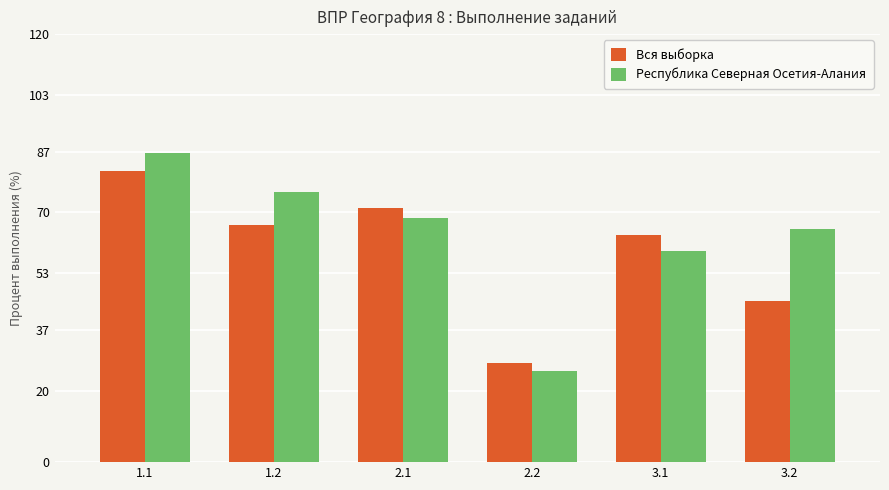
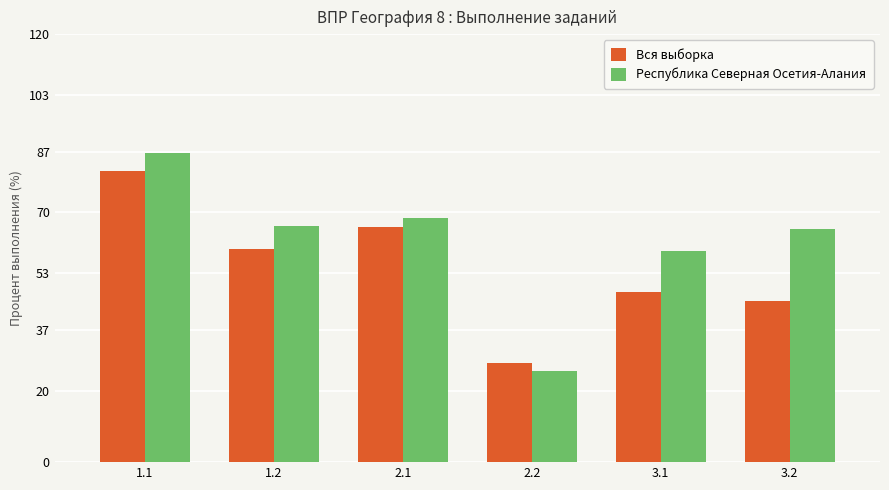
  {
    "Вся выборка": {
      "1.1": 82,
-     "1.2": 66,
-     "2.1": 71,
+     "1.2": 60,
+     "2.1": 66,
      "2.2": 28,
-     "3.1": 64,
+     "3.1": 48,
      "3.2": 45
    },
    "Республика Северная Осетия-Алания": {
      "1.1": 87,
-     "1.2": 76,
+     "1.2": 66,
      "2.1": 69,
      "2.2": 26,
      "3.1": 59,
      "3.2": 65
    }
  }
